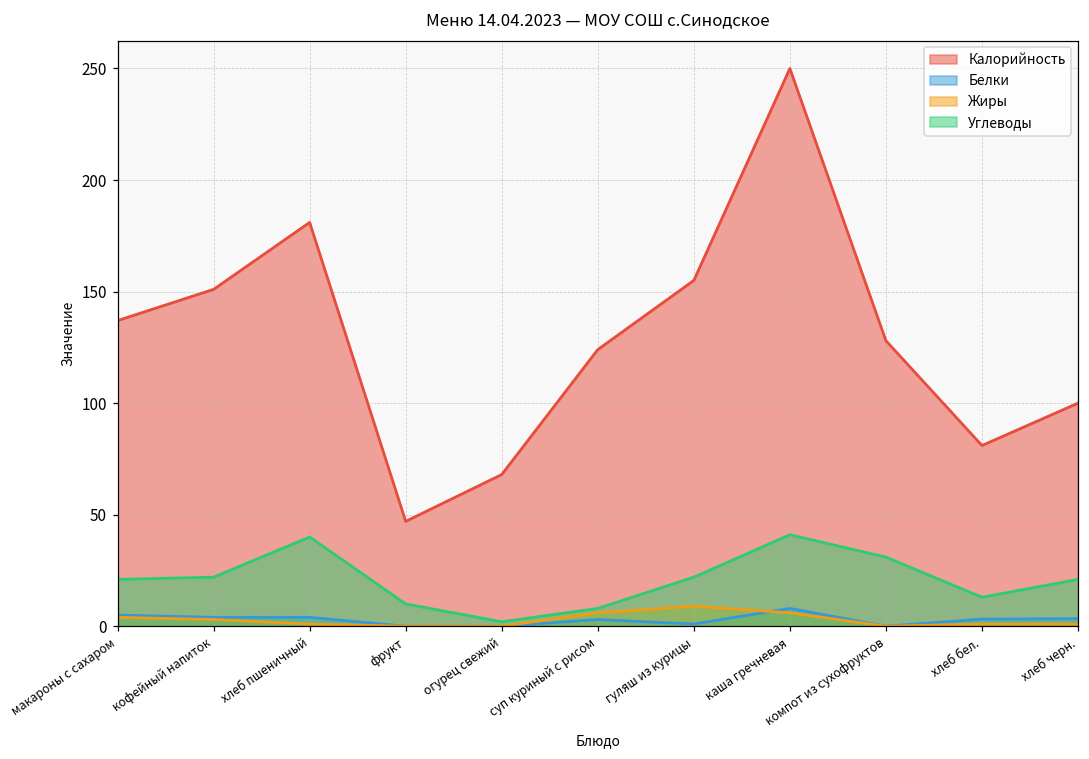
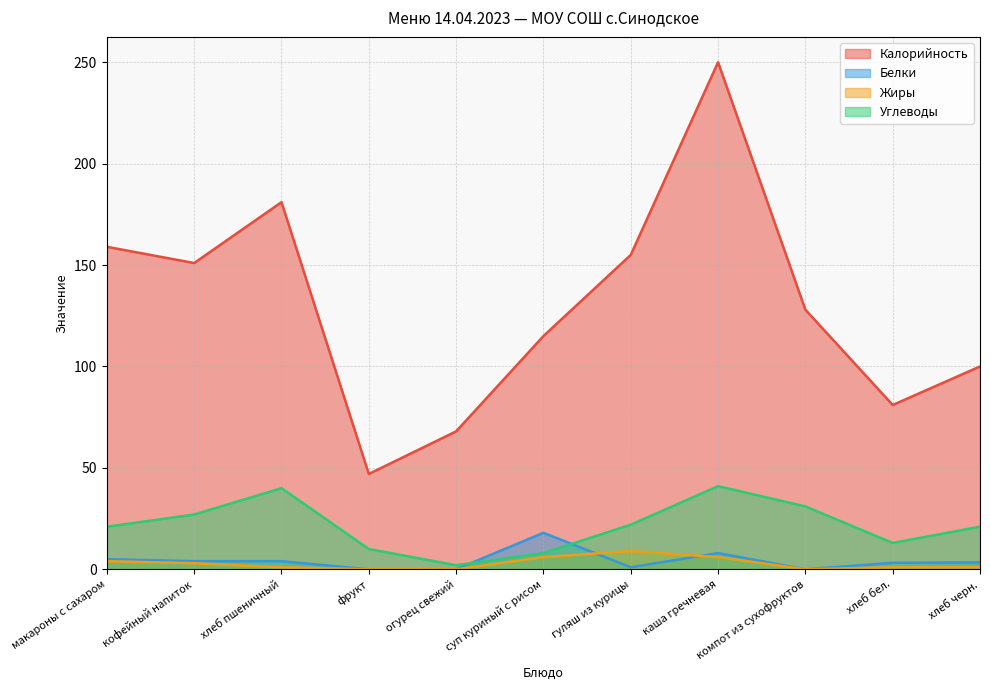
  {
    "Калорийность": {
-     "макароны с сахаром": 137,
+     "макароны с сахаром": 159,
      "кофейный напиток": 151,
      "хлеб пшеничный": 181,
      "фрукт": 47,
      "огурец свежий": 68,
-     "суп куриный с рисом": 124,
+     "суп куриный с рисом": 115,
      "гуляш из курицы": 155,
      "каша гречневая": 250,
      "компот из сухофруктов": 128,
      "хлеб бел.": 81,
      "хлеб черн.": 100
    },
    "Белки": {
      "хлеб пшеничный": 4,
-     "суп куриный с рисом": 3,
+     "суп куриный с рисом": 18,
      "гуляш из курицы": 1,
      "каша гречневая": 8,
      "хлеб бел.": 3,
      "хлеб черн.": 3
    },
    "Жиры": {
      "хлеб пшеничный": 1,
      "суп куриный с рисом": 6,
      "гуляш из курицы": 9,
      "каша гречневая": 6,
      "хлеб бел.": 1,
      "хлеб черн.": 1
    },
    "Углеводы": {
      "макароны с сахаром": 21,
-     "кофейный напиток": 22,
+     "кофейный напиток": 27,
      "хлеб пшеничный": 40,
      "фрукт": 10,
      "огурец свежий": 2,
      "суп куриный с рисом": 8,
      "гуляш из курицы": 22,
      "каша гречневая": 41,
      "компот из сухофруктов": 31,
      "хлеб бел.": 13,
      "хлеб черн.": 21
    }
  }
